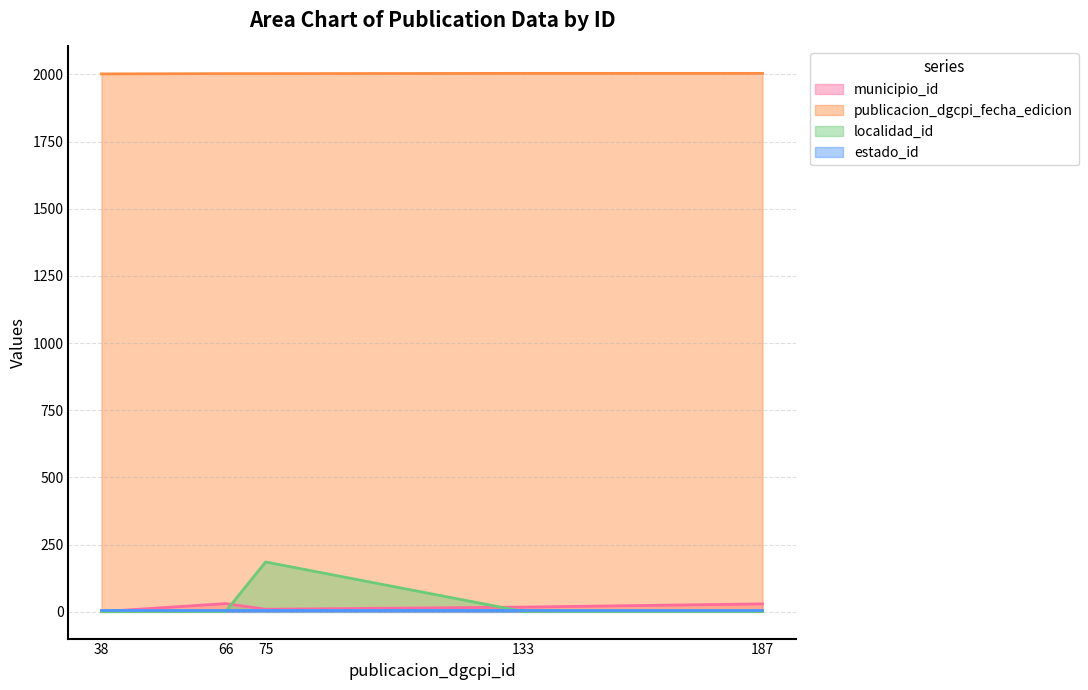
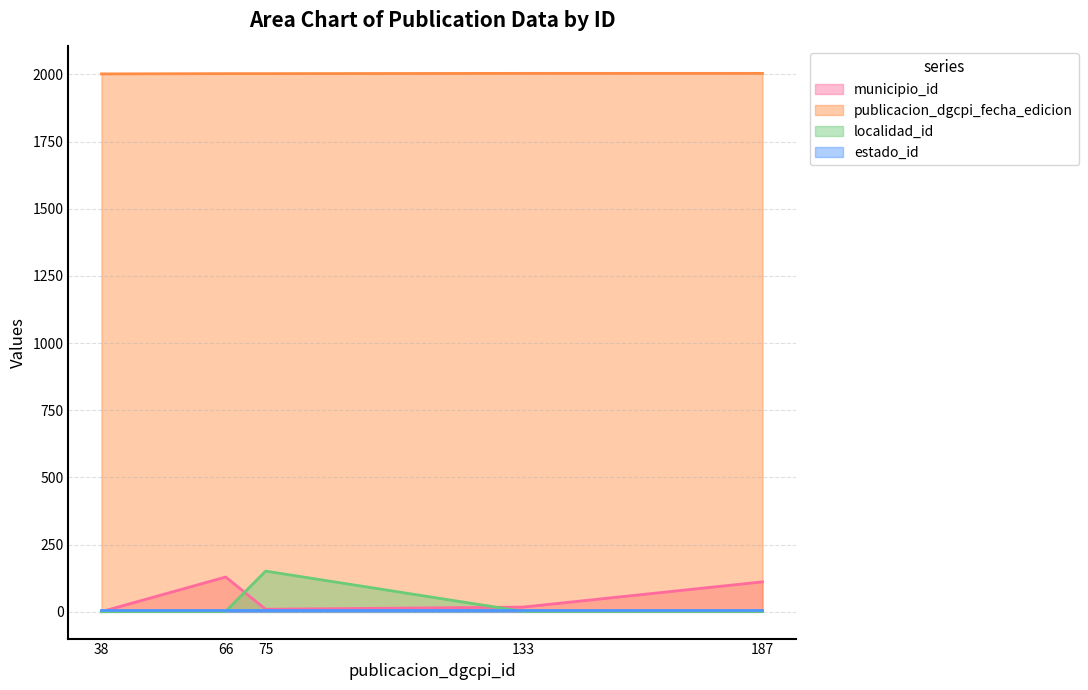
  {
    "municipio_id": {
-     "66": 30,
-     "187": 30
+     "66": 130,
+     "187": 110
    },
    "publicacion_dgcpi_fecha_edicion": {
      "38": 2000,
      "66": 2000,
      "75": 2000,
      "133": 2000,
      "187": 2000
    },
    "localidad_id": {
-     "75": 190
+     "75": 150
    }
  }
